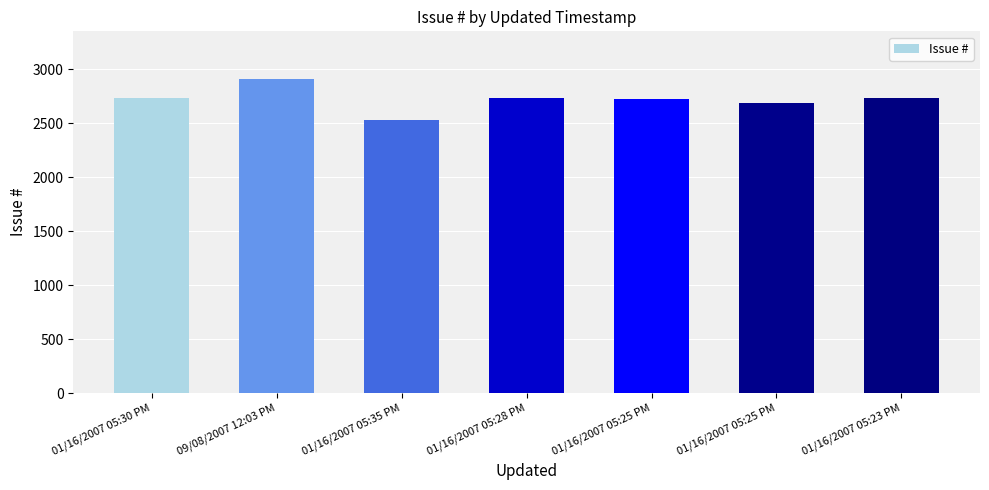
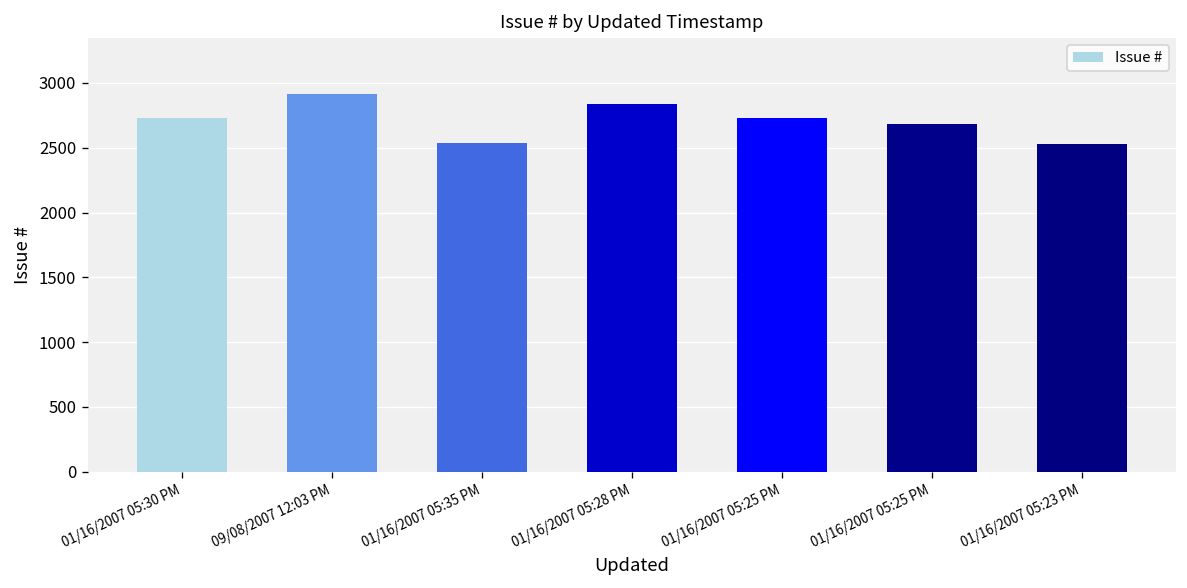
  {
    "01/16/2007 05:30 PM": 2730,
    "09/08/2007 12:03 PM": 2910,
    "01/16/2007 05:35 PM": 2530,
-   "01/16/2007 05:28 PM": 2730,
-   "01/16/2007 05:23 PM": 2730
+   "01/16/2007 05:28 PM": 2840,
+   "01/16/2007 05:23 PM": 2530
  }
